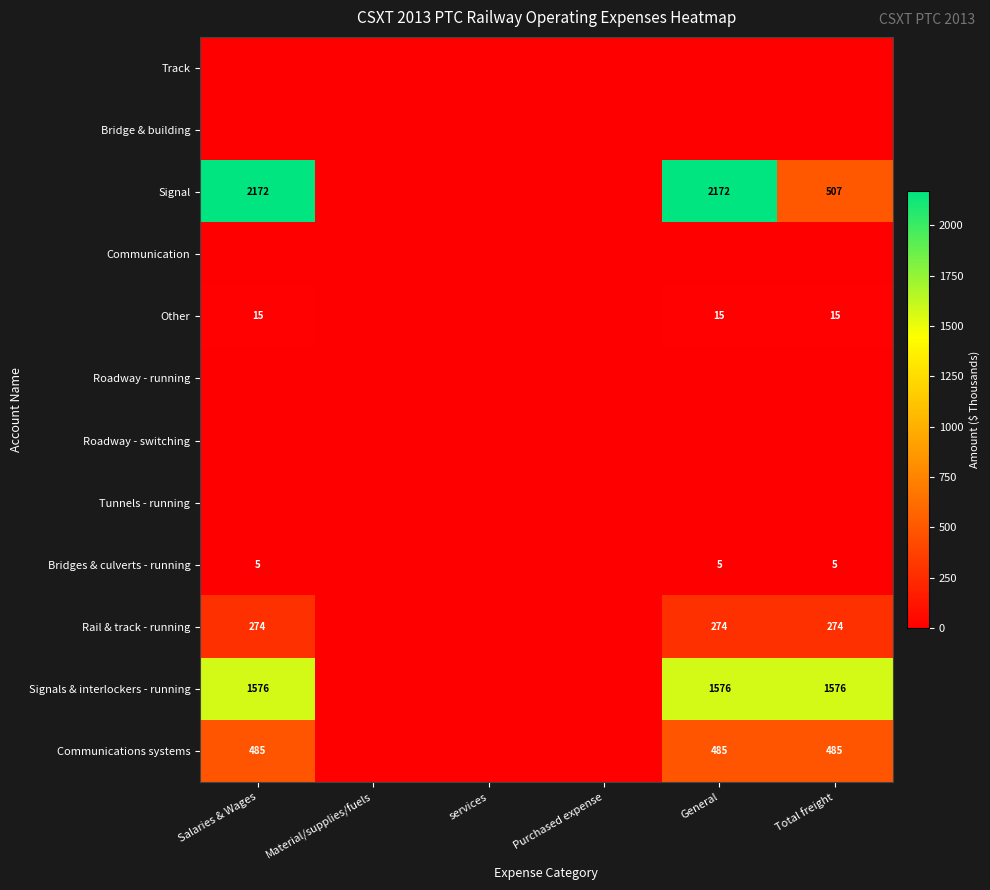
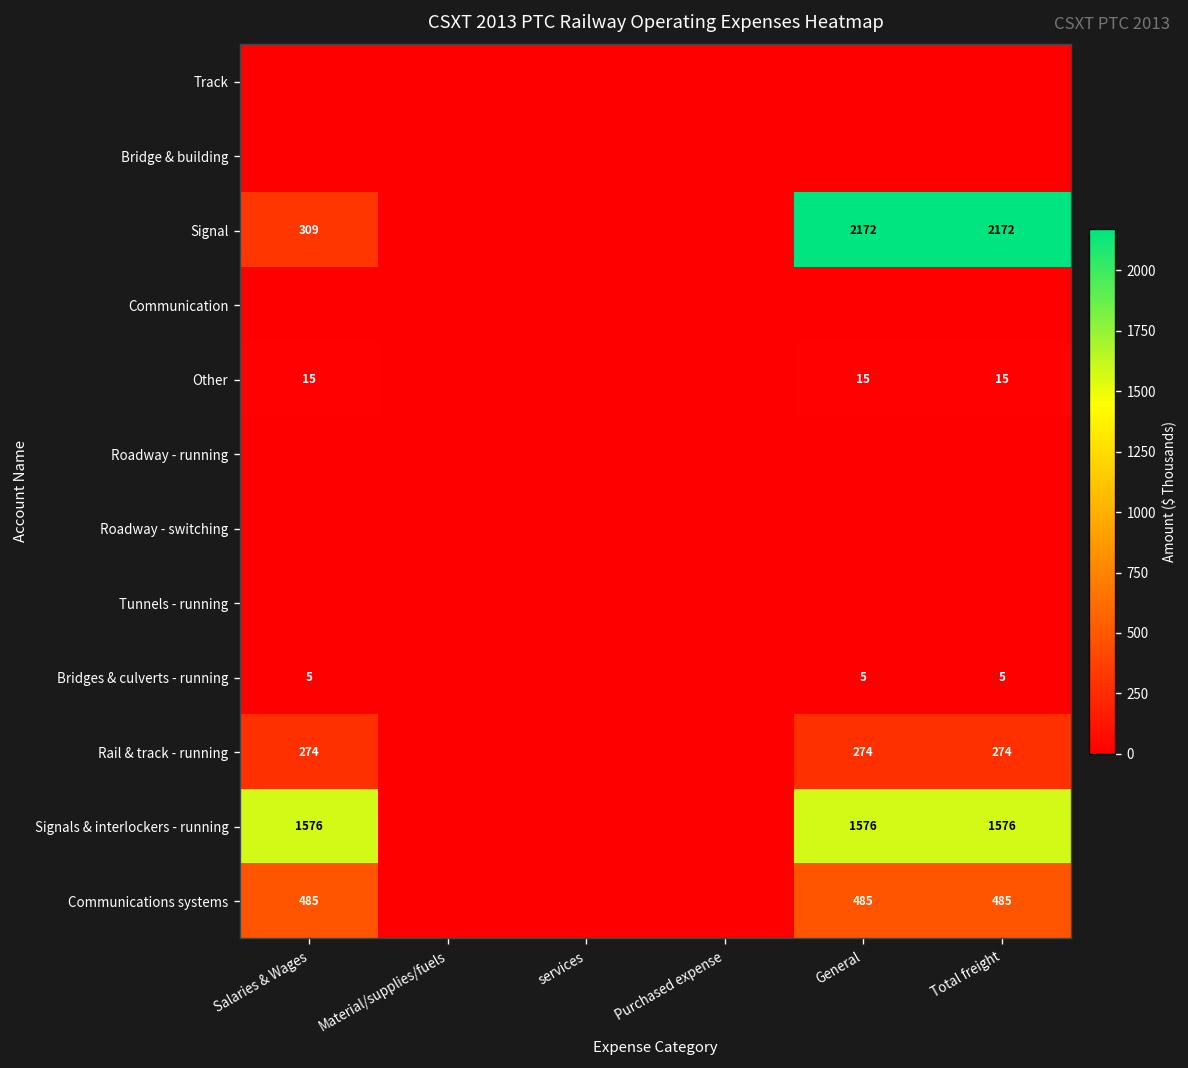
  {
    "Signal": {
-     "Salaries & Wages": 2172,
+     "Salaries & Wages": 309,
      "General": 2172,
-     "Total freight": 507
+     "Total freight": 2172
    },
    "Other": {
      "Salaries & Wages": 15,
      "General": 15,
      "Total freight": 15
    },
    "Bridges & culverts - running": {
      "Salaries & Wages": 5,
      "General": 5,
      "Total freight": 5
    },
    "Rail & track - running": {
      "Salaries & Wages": 274,
      "General": 274,
      "Total freight": 274
    },
    "Signals & interlockers - running": {
      "Salaries & Wages": 1576,
      "General": 1576,
      "Total freight": 1576
    },
    "Communications systems": {
      "Salaries & Wages": 485,
      "General": 485,
      "Total freight": 485
    }
  }
